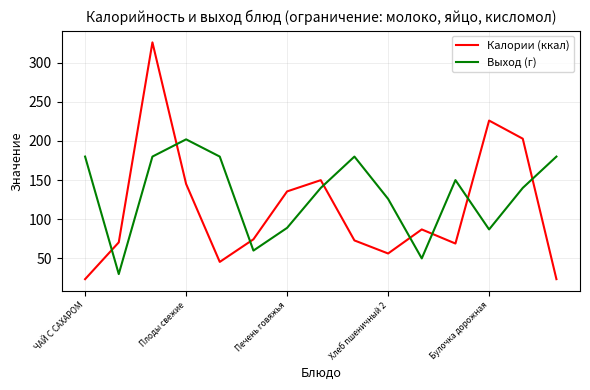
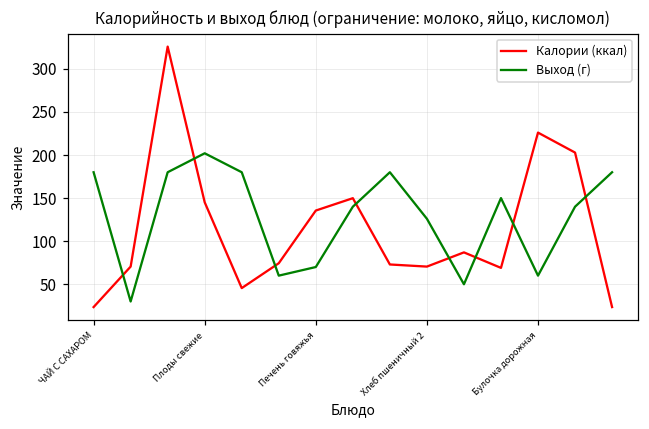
  {
    "Калории (ккал)": {
      "ЧАЙ С САХАРОМ": 20,
      "Плоды свежие": 150,
      "Печень говяжья": 140,
-     "Хлеб пшеничный 2": 60,
+     "Хлеб пшеничный 2": 70,
      "Булочка дорожная": 230
    },
    "Выход (г)": {
      "ЧАЙ С САХАРОМ": 180,
      "Плоды свежие": 200,
-     "Печень говяжья": 90,
+     "Печень говяжья": 70,
      "Хлеб пшеничный 2": 130,
-     "Булочка дорожная": 90
+     "Булочка дорожная": 60
    }
  }
